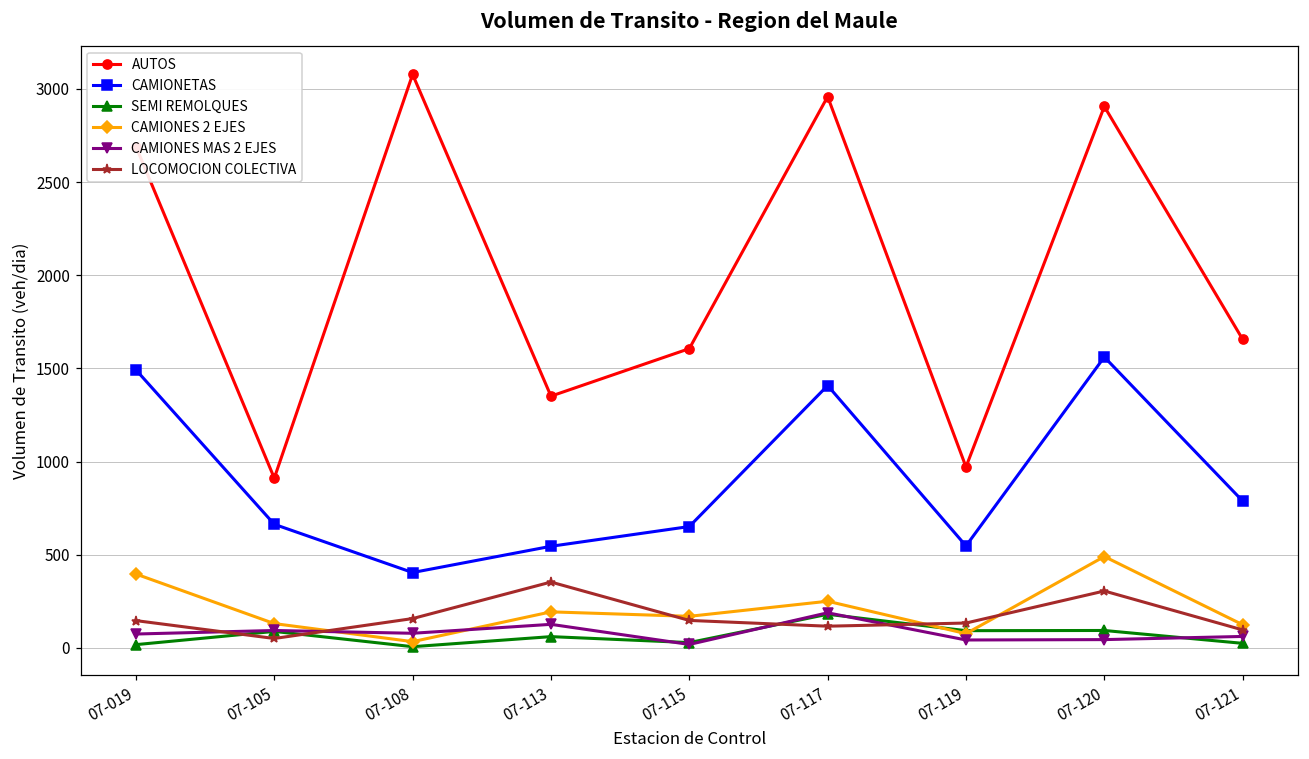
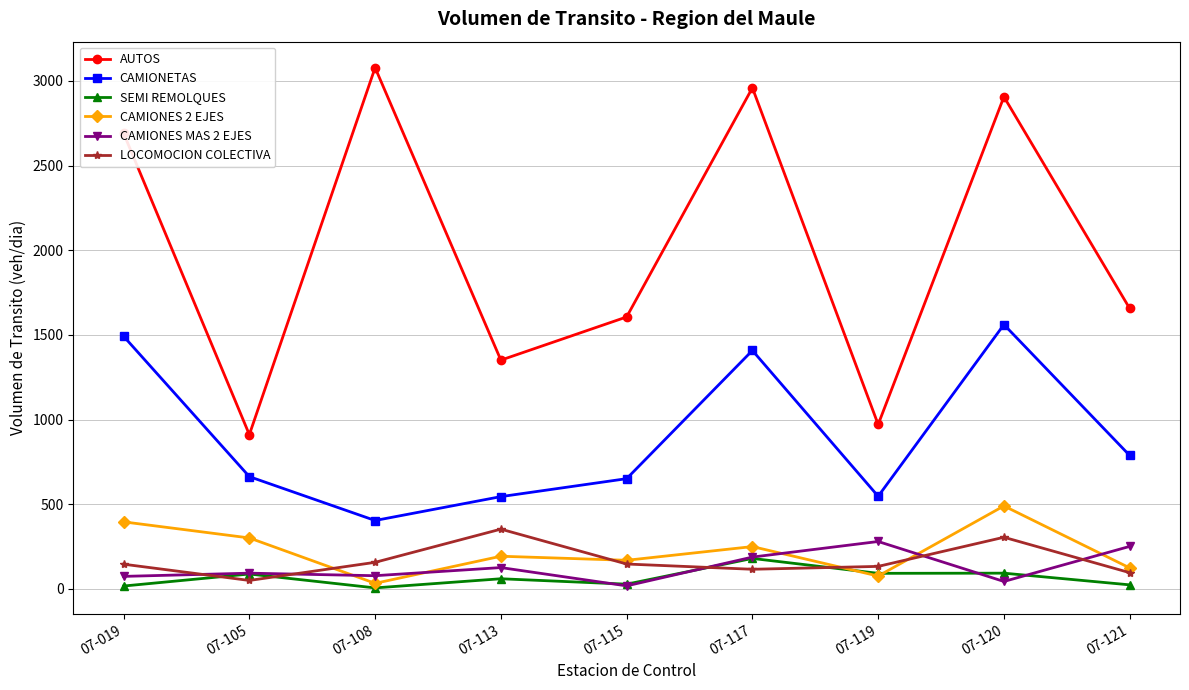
  {
    "AUTOS": {
      "07-105": 910,
      "07-108": 3080,
      "07-113": 1350,
      "07-115": 1610,
      "07-117": 2960,
      "07-119": 970,
      "07-120": 2910,
      "07-121": 1660
    },
    "CAMIONETAS": {
      "07-019": 1490,
      "07-105": 660,
      "07-108": 400,
      "07-113": 550,
      "07-115": 650,
      "07-117": 1410,
      "07-119": 550,
      "07-120": 1560,
      "07-121": 790
    },
    "SEMI REMOLQUES": {
      "07-019": 20,
      "07-108": 10,
      "07-113": 60,
      "07-119": 90,
      "07-120": 90,
      "07-121": 20
    },
    "CAMIONES 2 EJES": {
      "07-019": 400,
-     "07-105": 130,
+     "07-105": 300,
      "07-108": 30,
      "07-113": 190,
      "07-115": 170,
      "07-117": 250,
      "07-119": 80,
      "07-120": 490,
      "07-121": 120
    },
    "CAMIONES MAS 2 EJES": {
      "07-019": 70,
      "07-108": 80,
      "07-113": 130,
-     "07-119": 40,
+     "07-119": 280,
      "07-120": 40,
-     "07-121": 60
+     "07-121": 250
    },
    "LOCOMOCION COLECTIVA": {
      "07-019": 150,
      "07-105": 50,
      "07-108": 160,
      "07-113": 350,
      "07-115": 150,
      "07-117": 120,
      "07-119": 130,
      "07-120": 310,
      "07-121": 100
    }
  }
